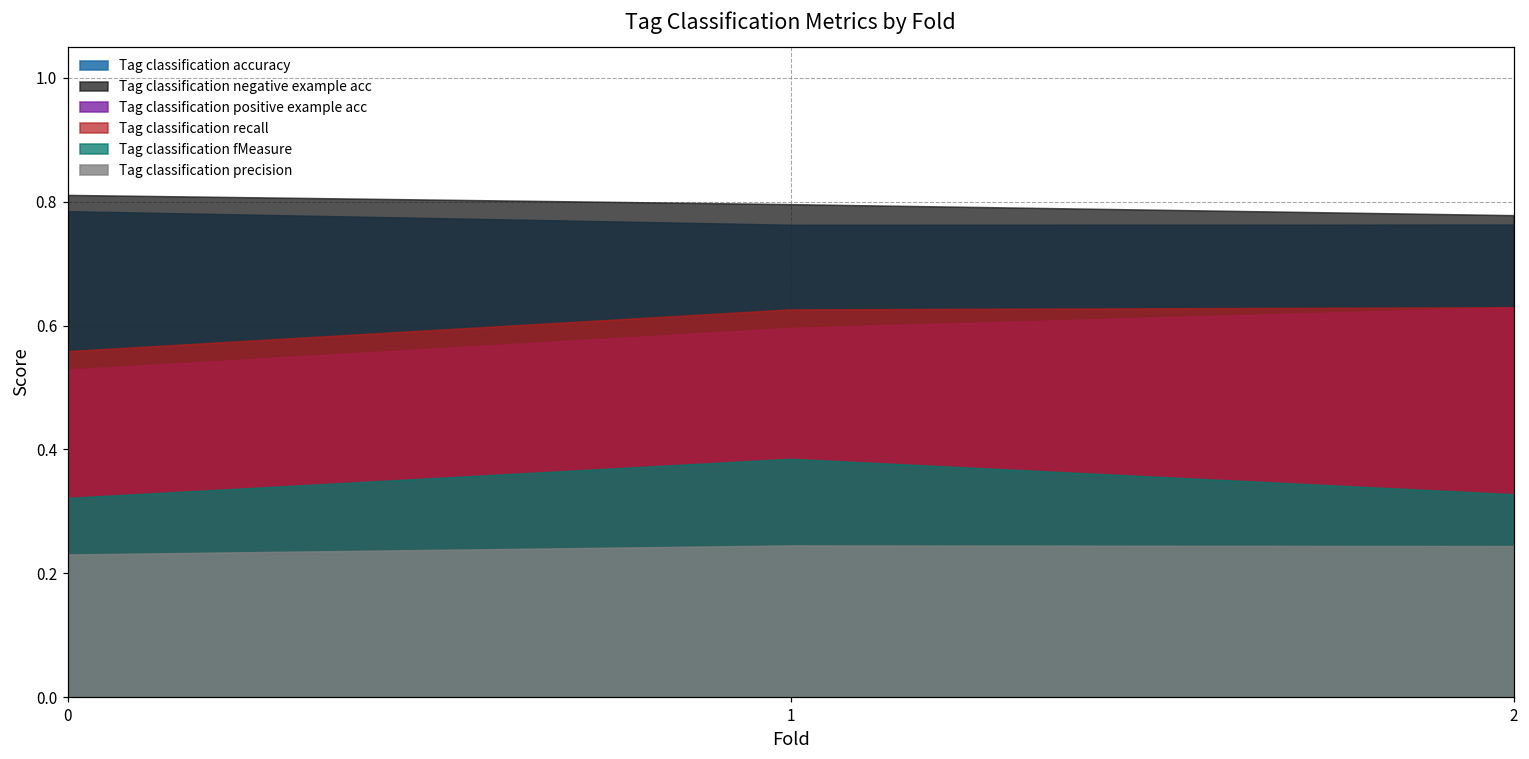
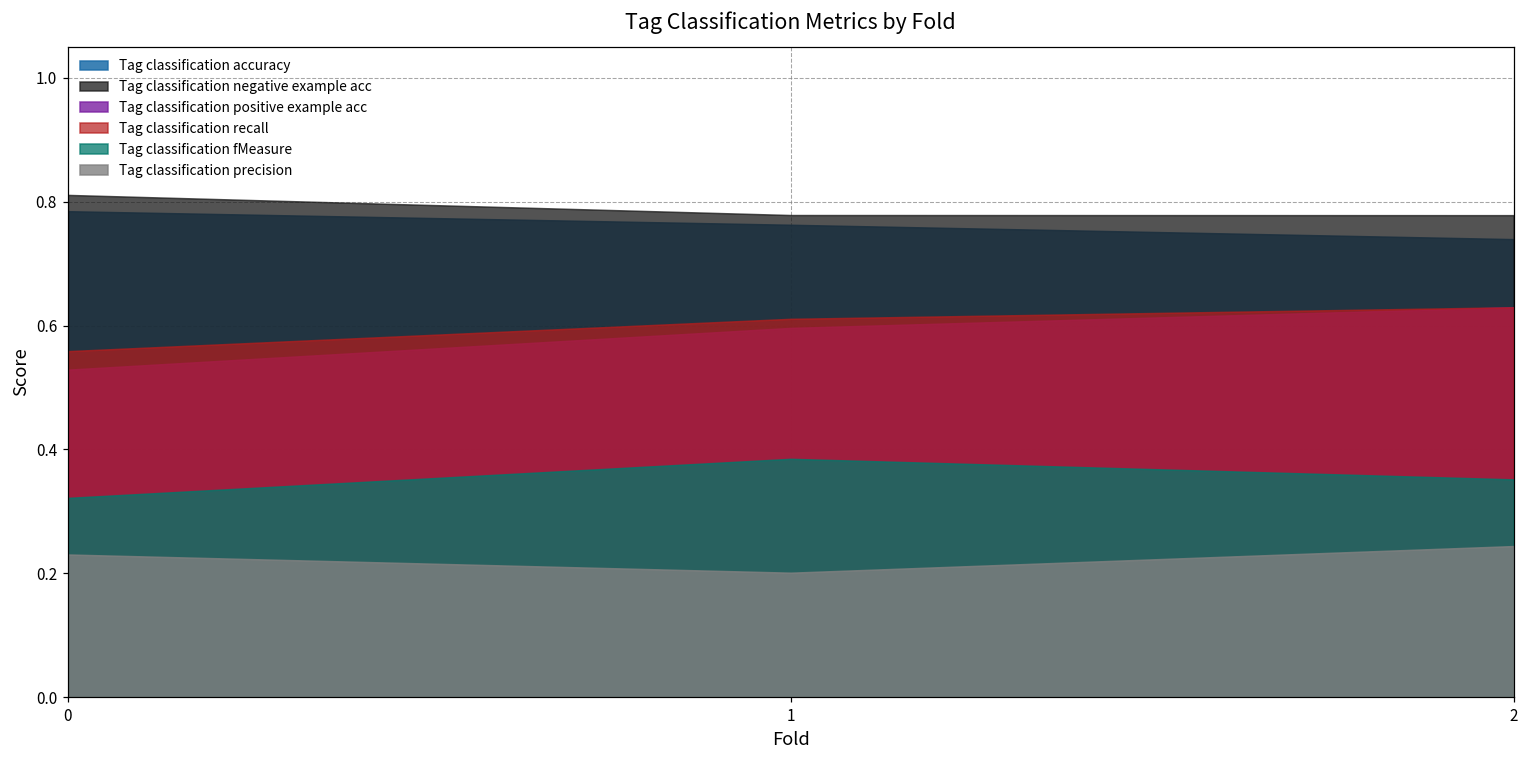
  {
    "Tag classification accuracy": {
      "0": 0.78,
      "1": 0.76,
-     "2": 0.76
+     "2": 0.74
    },
    "Tag classification negative example acc": {
      "0": 0.81,
-     "1": 0.80,
+     "1": 0.78,
      "2": 0.78
    },
    "Tag classification positive example acc": {
      "0": 0.53,
      "1": 0.60
    },
    "Tag classification recall": {
      "0": 0.56,
-     "1": 0.63
+     "1": 0.61
    },
    "Tag classification fMeasure": {
      "0": 0.32,
      "1": 0.38,
-     "2": 0.33
+     "2": 0.35
    },
    "Tag classification precision": {
      "0": 0.23,
-     "1": 0.24,
+     "1": 0.20,
      "2": 0.24
    }
  }
